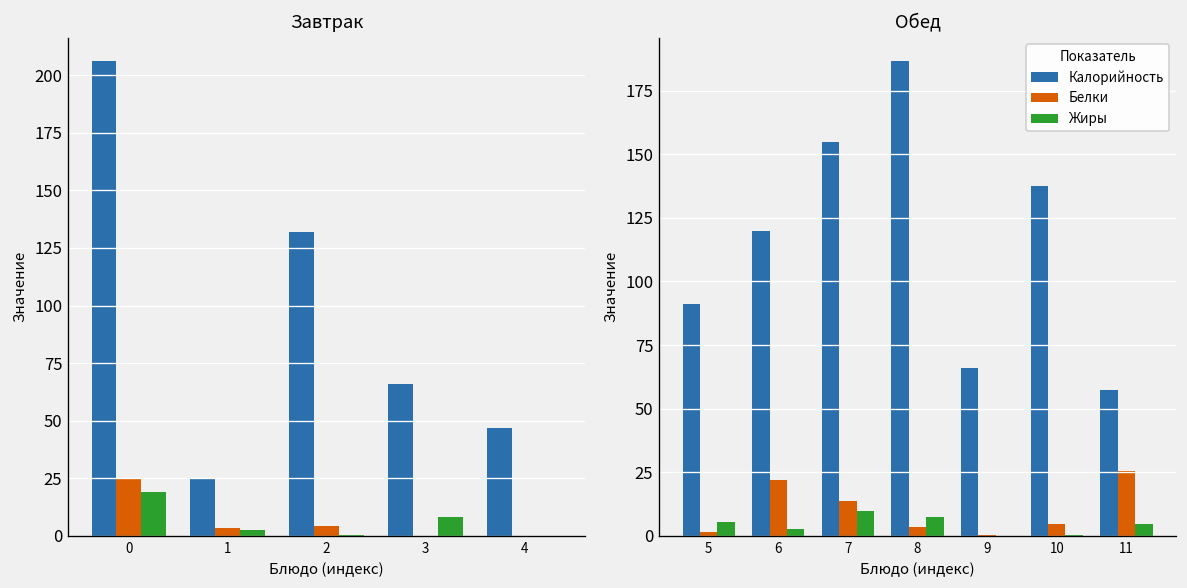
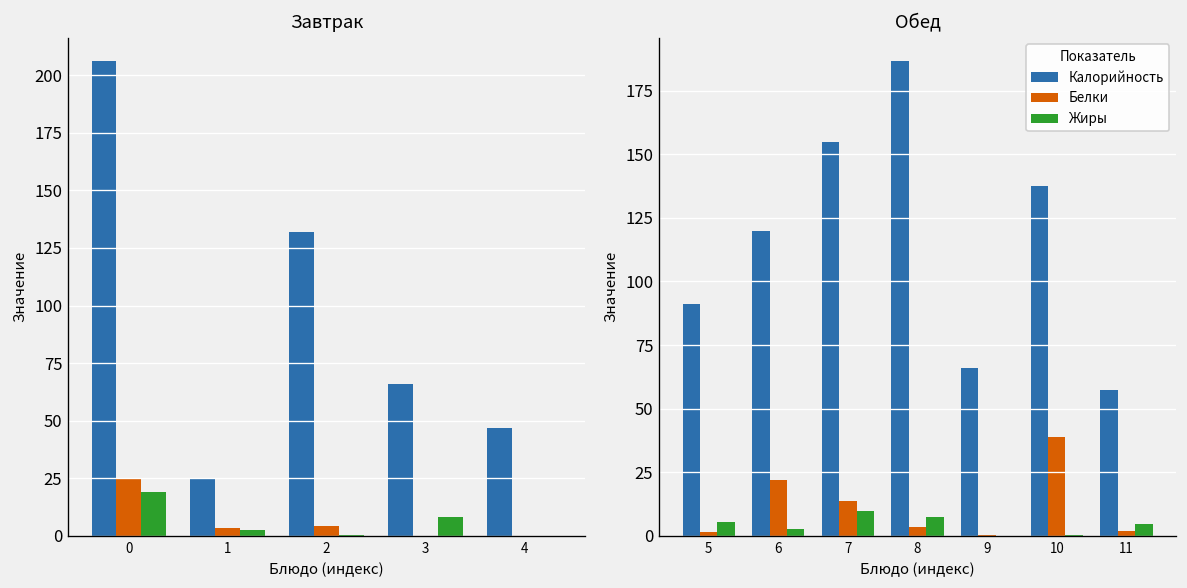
  {
    "Завтрак": {
      "Калорийность": {
        "0": 206,
        "1": 25,
        "2": 132,
        "3": 66,
        "4": 47
      },
      "Белки": {
        "0": 25,
        "1": 4,
        "2": 5,
        "4": 0
      },
      "Жиры": {
        "0": 19,
        "1": 3,
        "3": 8,
        "4": 0
      }
    },
    "Обед": {
      "Калорийность": {
        "5": 91,
        "6": 120,
        "7": 155,
        "8": 187,
        "9": 66,
        "10": 138,
        "11": 57
      },
      "Белки": {
        "5": 1,
        "6": 22,
        "7": 14,
        "8": 4,
-       "10": 5,
-       "11": 26
+       "10": 39,
+       "11": 2
      },
      "Жиры": {
        "5": 5,
        "6": 3,
        "7": 10,
        "8": 7,
        "9": 0,
        "11": 5
      }
    }
  }
